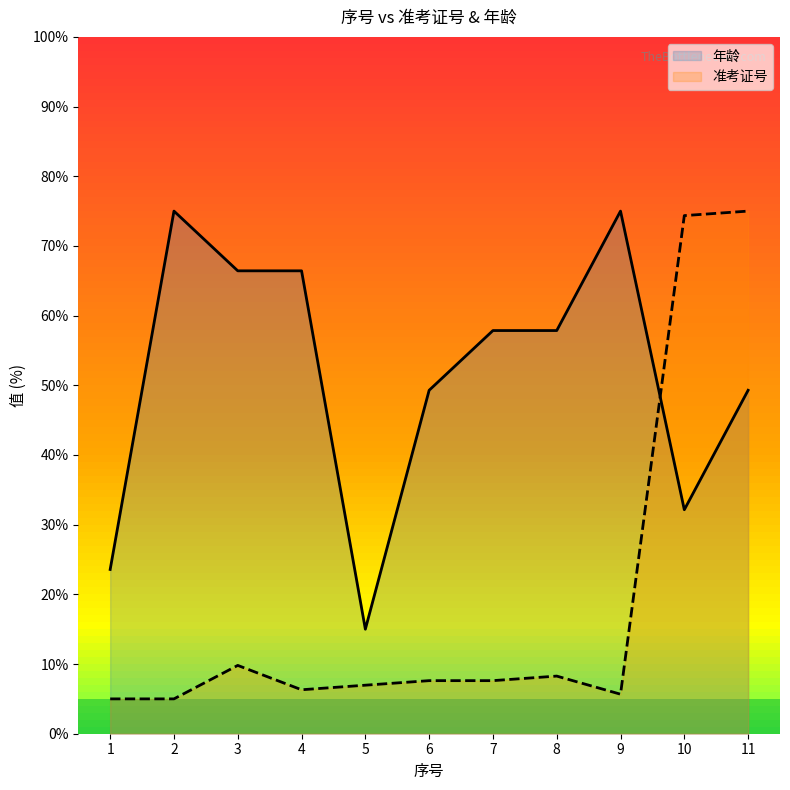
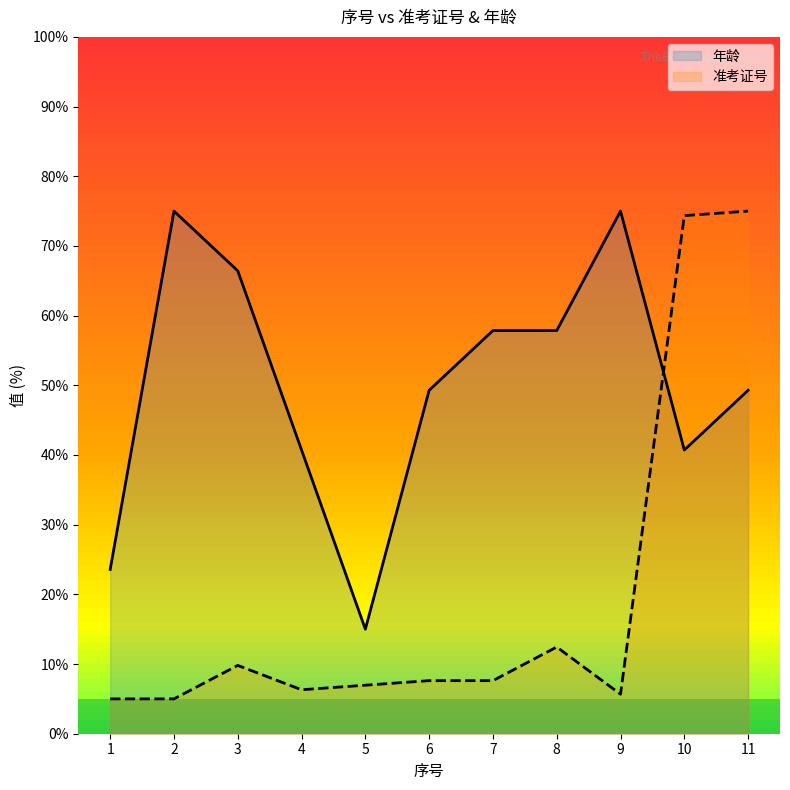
  {
    "年龄": {
      "1": "24%",
      "2": "75%",
      "3": "66%",
-     "4": "66%",
+     "4": "41%",
      "5": "15%",
      "6": "49%",
      "7": "58%",
      "8": "58%",
      "9": "75%",
-     "10": "32%",
+     "10": "41%",
      "11": "49%"
    },
    "准考证号": {
      "1": "5%",
      "2": "5%",
      "3": "10%",
      "4": "6%",
      "5": "7%",
      "6": "8%",
      "7": "8%",
-     "8": "8%",
+     "8": "12%",
      "9": "6%",
      "10": "74%",
      "11": "75%"
    }
  }
